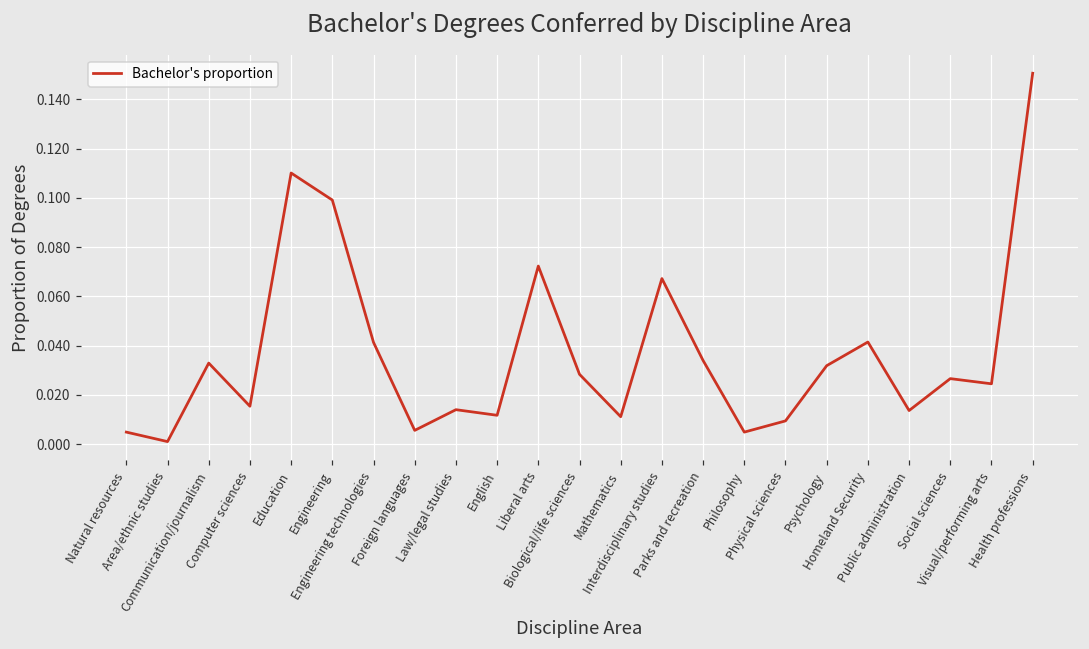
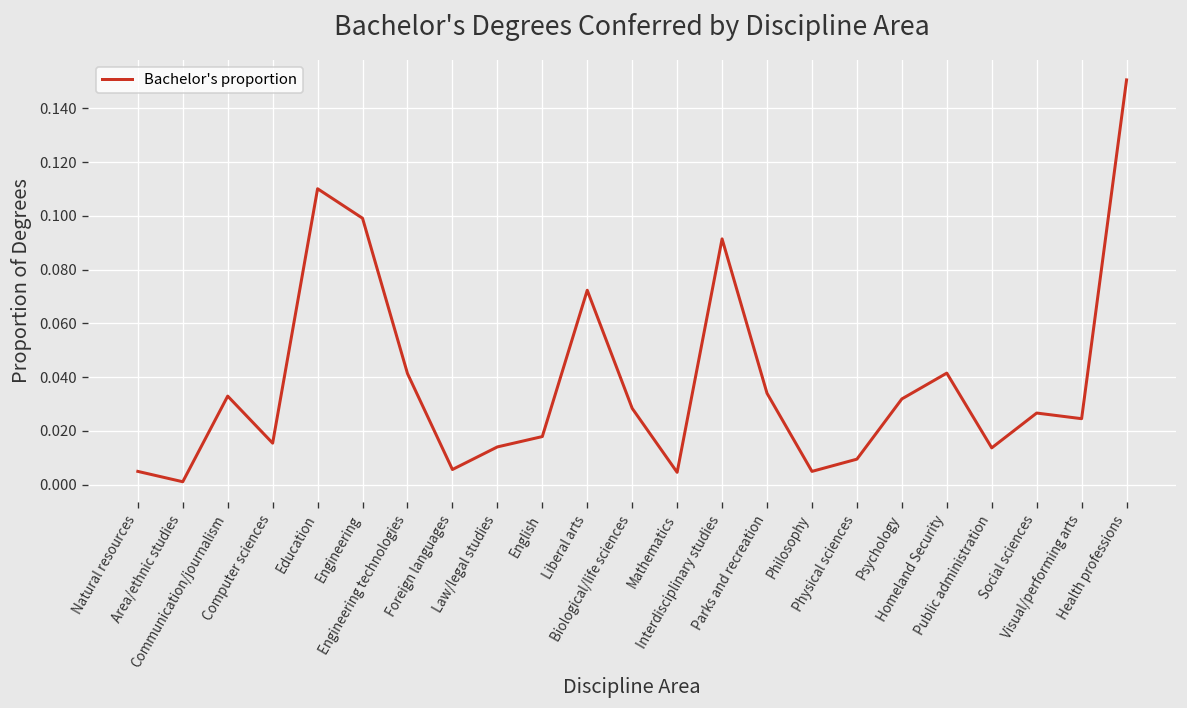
  {
    "Natural resources": 0.005,
    "Area/ethnic studies": 0.001,
    "Communication/journalism": 0.033,
    "Computer sciences": 0.015,
    "Education": 0.110,
    "Engineering": 0.099,
    "Engineering technologies": 0.041,
    "Foreign languages": 0.006,
    "Law/legal studies": 0.014,
-   "English": 0.012,
+   "English": 0.018,
    "Liberal arts": 0.072,
    "Biological/life sciences": 0.028,
-   "Mathematics": 0.011,
-   "Interdisciplinary studies": 0.067,
+   "Mathematics": 0.005,
+   "Interdisciplinary studies": 0.091,
    "Parks and recreation": 0.034,
    "Philosophy": 0.005,
    "Physical sciences": 0.009,
    "Psychology": 0.032,
    "Homeland Security": 0.041,
    "Public administration": 0.014,
    "Social sciences": 0.027,
    "Visual/performing arts": 0.025,
    "Health professions": 0.151
  }
